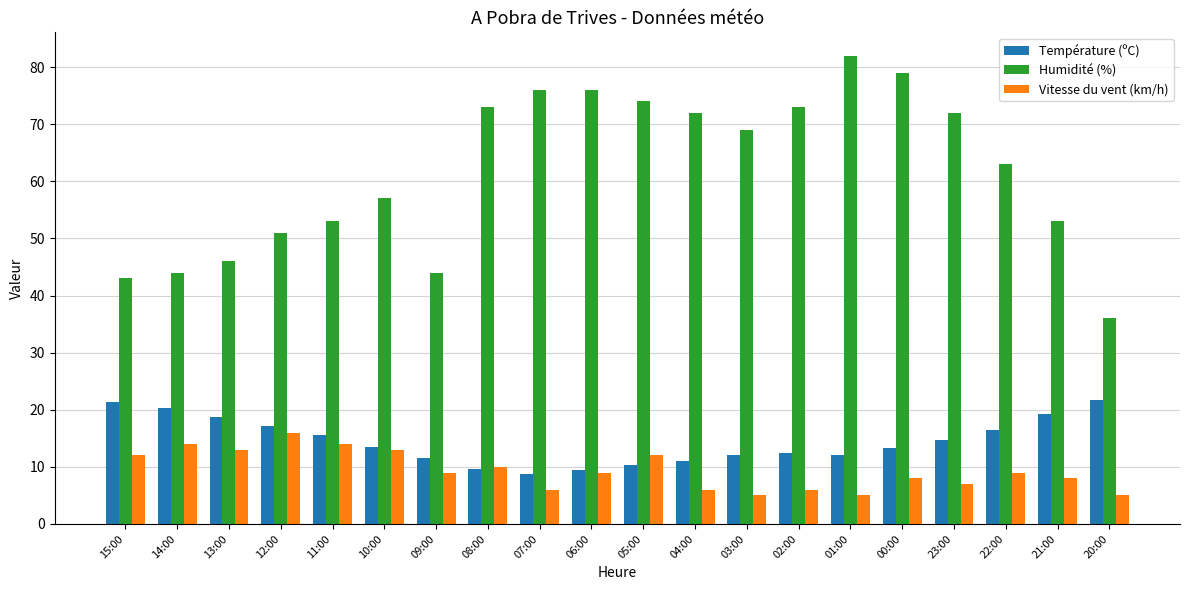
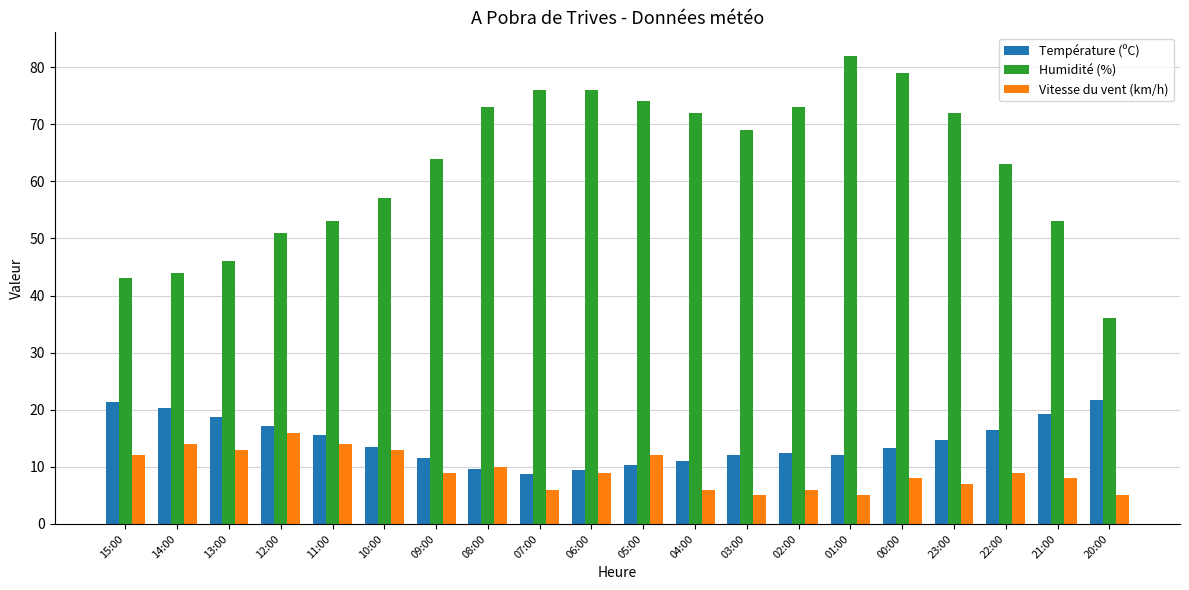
  {
    "Température (ºC)": {
      "15:00": 21,
      "14:00": 20,
      "13:00": 19,
      "12:00": 17,
      "11:00": 16,
      "10:00": 14,
      "09:00": 12,
      "08:00": 10,
      "07:00": 9,
      "06:00": 10,
      "05:00": 10,
      "04:00": 11,
      "03:00": 12,
      "02:00": 12,
      "01:00": 12,
      "00:00": 13,
      "23:00": 15,
      "22:00": 16,
      "21:00": 19,
      "20:00": 22
    },
    "Humidité (%)": {
      "15:00": 43,
      "14:00": 44,
      "13:00": 46,
      "12:00": 51,
      "11:00": 53,
      "10:00": 57,
-     "09:00": 44,
+     "09:00": 64,
      "08:00": 73,
      "07:00": 76,
      "06:00": 76,
      "05:00": 74,
      "04:00": 72,
      "03:00": 69,
      "02:00": 73,
      "01:00": 82,
      "00:00": 79,
      "23:00": 72,
      "22:00": 63,
      "21:00": 53,
      "20:00": 36
    },
    "Vitesse du vent (km/h)": {
      "15:00": 12,
      "14:00": 14,
      "13:00": 13,
      "12:00": 16,
      "11:00": 14,
      "10:00": 13,
      "09:00": 9,
      "08:00": 10,
      "07:00": 6,
      "06:00": 9,
      "05:00": 12,
      "04:00": 6,
      "03:00": 5,
      "02:00": 6,
      "01:00": 5,
      "00:00": 8,
      "23:00": 7,
      "22:00": 9,
      "21:00": 8,
      "20:00": 5
    }
  }
